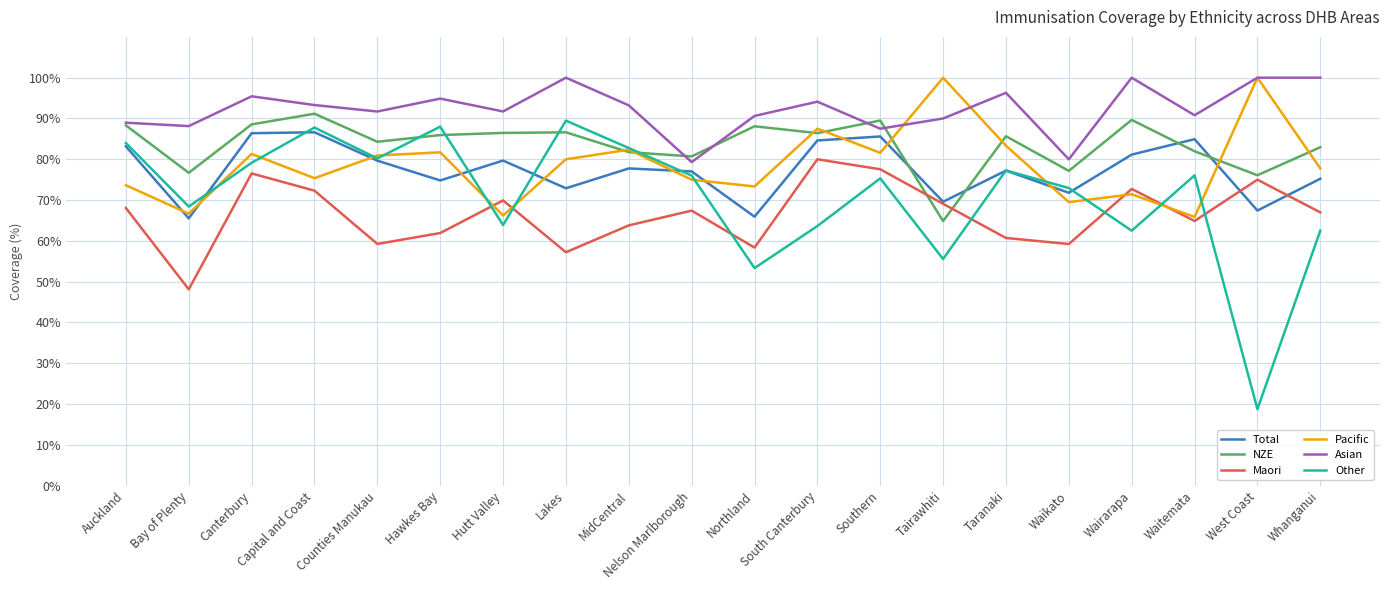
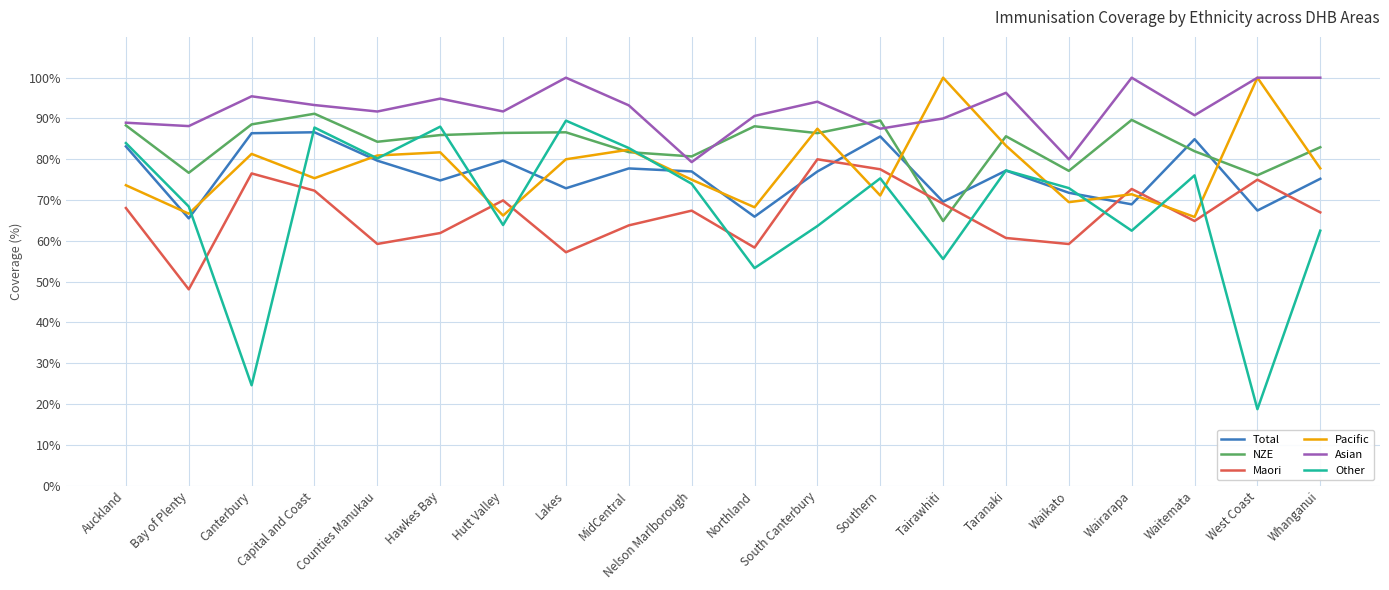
  {
    "Total": {
      "Auckland": "83%",
      "Bay of Plenty": "66%",
      "Canterbury": "86%",
      "Capital and Coast": "87%",
      "Hawkes Bay": "75%",
      "Hutt Valley": "80%",
      "Lakes": "73%",
      "MidCentral": "78%",
      "Nelson Marlborough": "77%",
      "Northland": "66%",
-     "South Canterbury": "85%",
+     "South Canterbury": "77%",
      "Southern": "86%",
      "Waikato": "72%",
-     "Wairarapa": "81%",
+     "Wairarapa": "69%",
      "Waitemata": "85%",
      "West Coast": "67%",
      "Whanganui": "75%"
    },
    "NZE": {
      "Auckland": "88%",
      "Bay of Plenty": "77%",
      "Canterbury": "89%",
      "Capital and Coast": "91%",
      "Counties Manukau": "84%",
      "Hawkes Bay": "86%",
      "Hutt Valley": "86%",
      "Lakes": "87%",
      "Nelson Marlborough": "81%",
      "Northland": "88%",
      "South Canterbury": "86%",
      "Southern": "90%",
      "Tairawhiti": "65%",
      "Taranaki": "86%",
      "Waikato": "77%",
      "Wairarapa": "90%",
      "Waitemata": "82%",
      "West Coast": "76%",
      "Whanganui": "83%"
    },
    "Maori": {
      "Auckland": "68%",
      "Bay of Plenty": "48%",
      "Canterbury": "77%",
      "Capital and Coast": "72%",
      "Counties Manukau": "59%",
      "Hawkes Bay": "62%",
      "Hutt Valley": "70%",
      "Lakes": "57%",
      "MidCentral": "64%",
      "Nelson Marlborough": "67%",
      "Northland": "58%",
      "South Canterbury": "80%",
      "Southern": "78%",
      "Taranaki": "61%",
      "Waikato": "59%",
      "Wairarapa": "73%",
      "Waitemata": "65%",
      "West Coast": "75%",
      "Whanganui": "67%"
    },
    "Pacific": {
      "Auckland": "74%",
      "Bay of Plenty": "67%",
      "Canterbury": "81%",
      "Capital and Coast": "75%",
      "Counties Manukau": "81%",
      "Hawkes Bay": "82%",
      "Hutt Valley": "66%",
      "Lakes": "80%",
      "Nelson Marlborough": "75%",
-     "Northland": "73%",
+     "Northland": "68%",
      "South Canterbury": "88%",
-     "Southern": "82%",
+     "Southern": "71%",
      "Tairawhiti": "100%",
      "Taranaki": "83%",
      "Waikato": "69%",
      "Wairarapa": "71%",
      "Waitemata": "66%",
      "Whanganui": "78%"
    },
    "Asian": {
      "Auckland": "89%",
      "Bay of Plenty": "88%",
      "Canterbury": "95%",
      "Capital and Coast": "93%",
      "Counties Manukau": "92%",
      "Hawkes Bay": "95%",
      "Hutt Valley": "92%",
      "Lakes": "100%",
      "MidCentral": "93%",
      "Nelson Marlborough": "79%",
      "Northland": "91%",
      "South Canterbury": "94%",
      "Southern": "88%",
      "Tairawhiti": "90%",
      "Taranaki": "96%",
      "Waikato": "80%",
      "Wairarapa": "100%",
      "Waitemata": "91%",
      "Whanganui": "100%"
    },
    "Other": {
      "Auckland": "84%",
      "Bay of Plenty": "68%",
-     "Canterbury": "79%",
+     "Canterbury": "25%",
      "Capital and Coast": "88%",
      "Hawkes Bay": "88%",
      "Hutt Valley": "64%",
      "Lakes": "89%",
-     "Nelson Marlborough": "76%",
+     "Nelson Marlborough": "74%",
      "Northland": "53%",
      "South Canterbury": "64%",
      "Southern": "75%",
      "Tairawhiti": "56%",
      "Waikato": "73%",
      "Wairarapa": "63%",
      "Waitemata": "76%",
      "West Coast": "19%",
      "Whanganui": "63%"
    }
  }
